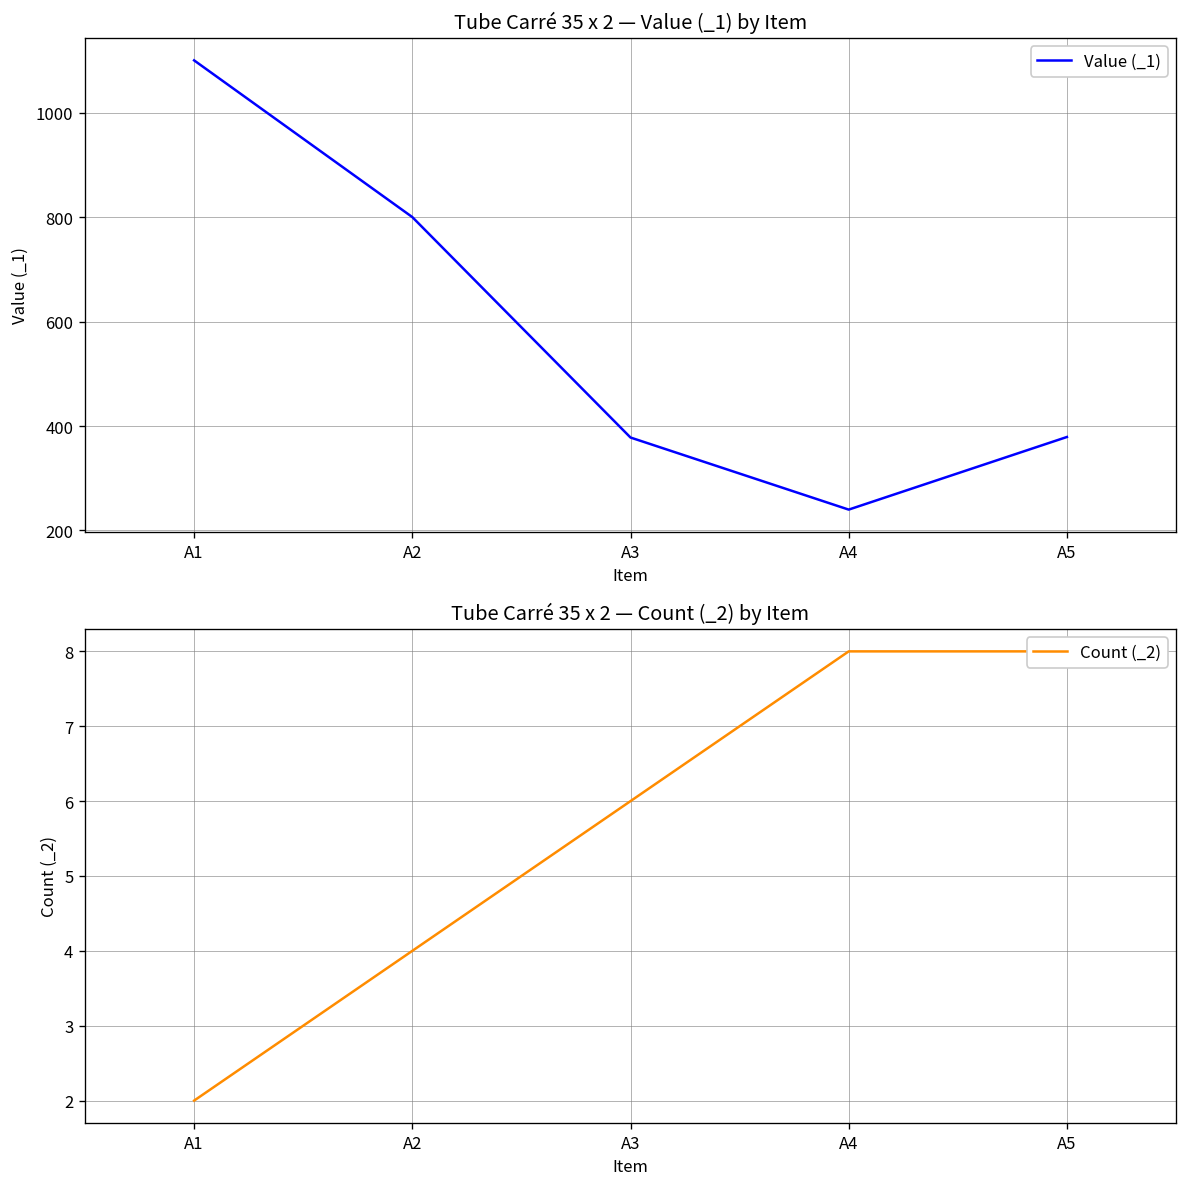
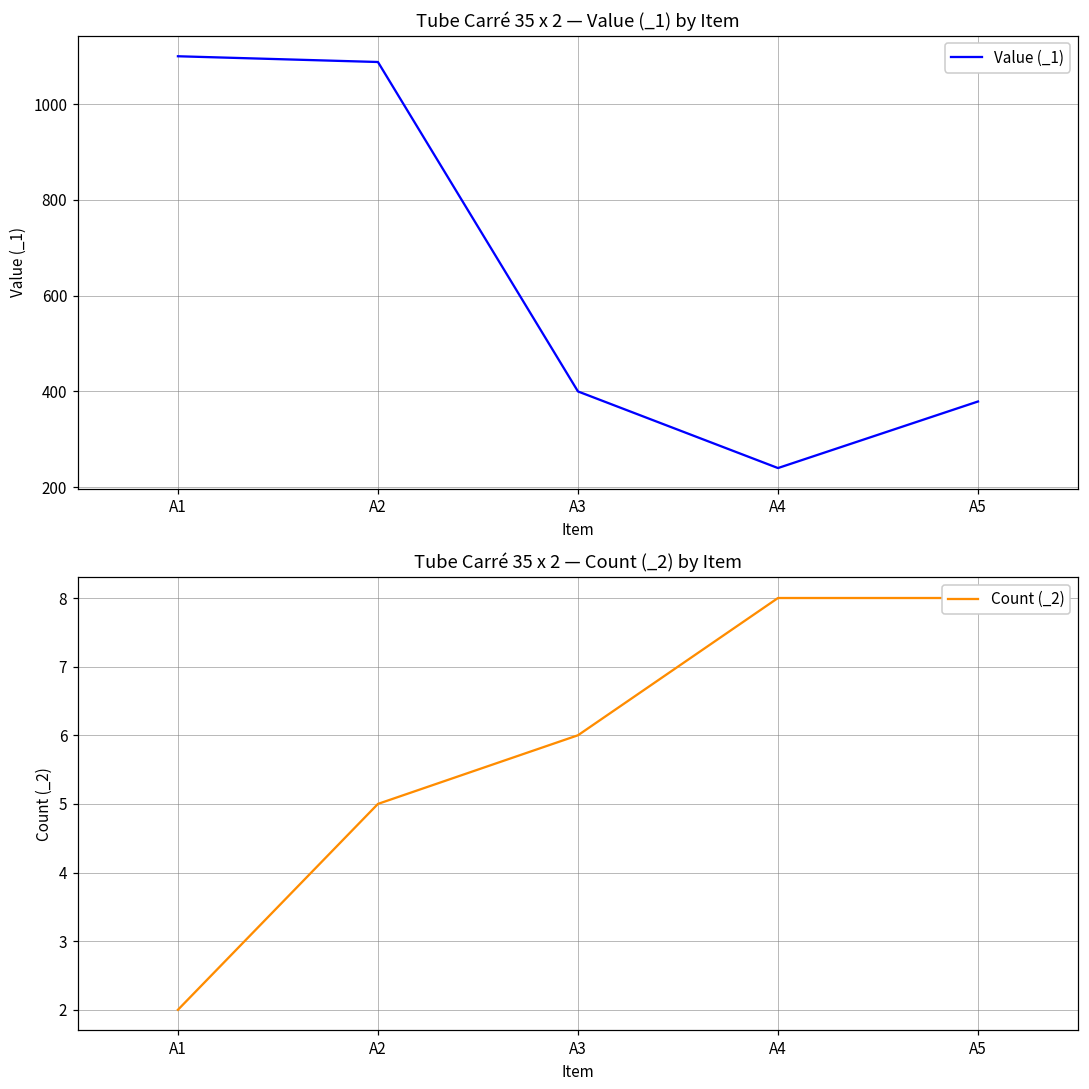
  {
    "Tube Carré 35 x 2 — Value (_1) by Item": {
      "A1": 1100,
-     "A2": 800,
-     "A3": 380,
+     "A2": 1090,
+     "A3": 400,
      "A4": 240,
      "A5": 380
    },
    "Tube Carré 35 x 2 — Count (_2) by Item": {
      "A1": 2,
-     "A2": 4,
+     "A2": 5,
      "A3": 6,
      "A4": 8
    }
  }
